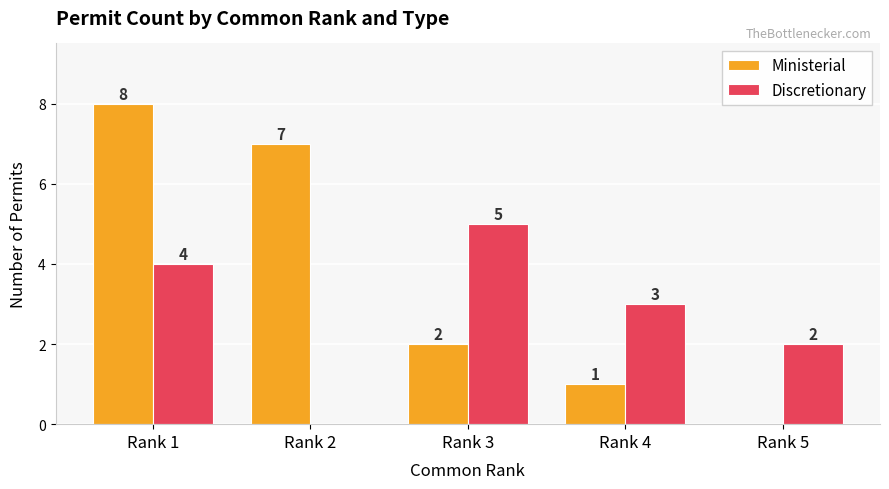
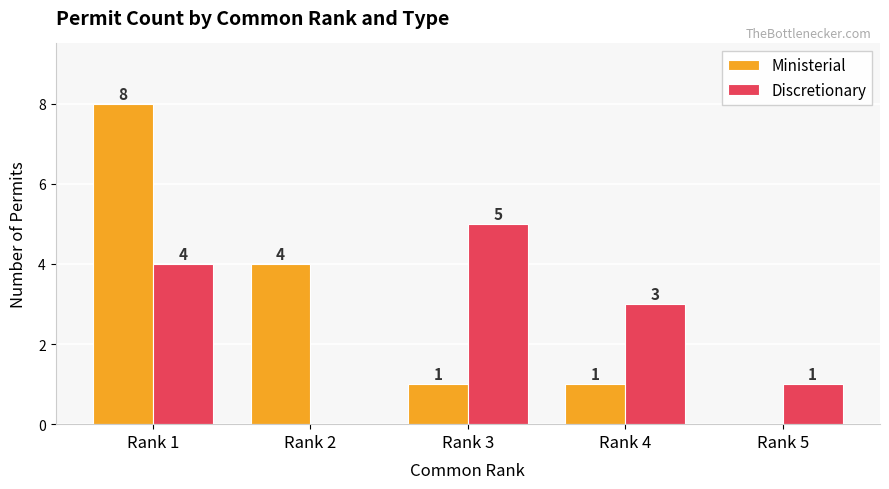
  {
    "Ministerial": {
      "Rank 1": 8,
-     "Rank 2": 7,
-     "Rank 3": 2,
+     "Rank 2": 4,
+     "Rank 3": 1,
      "Rank 4": 1
    },
    "Discretionary": {
      "Rank 1": 4,
      "Rank 3": 5,
      "Rank 4": 3,
-     "Rank 5": 2
+     "Rank 5": 1
    }
  }
